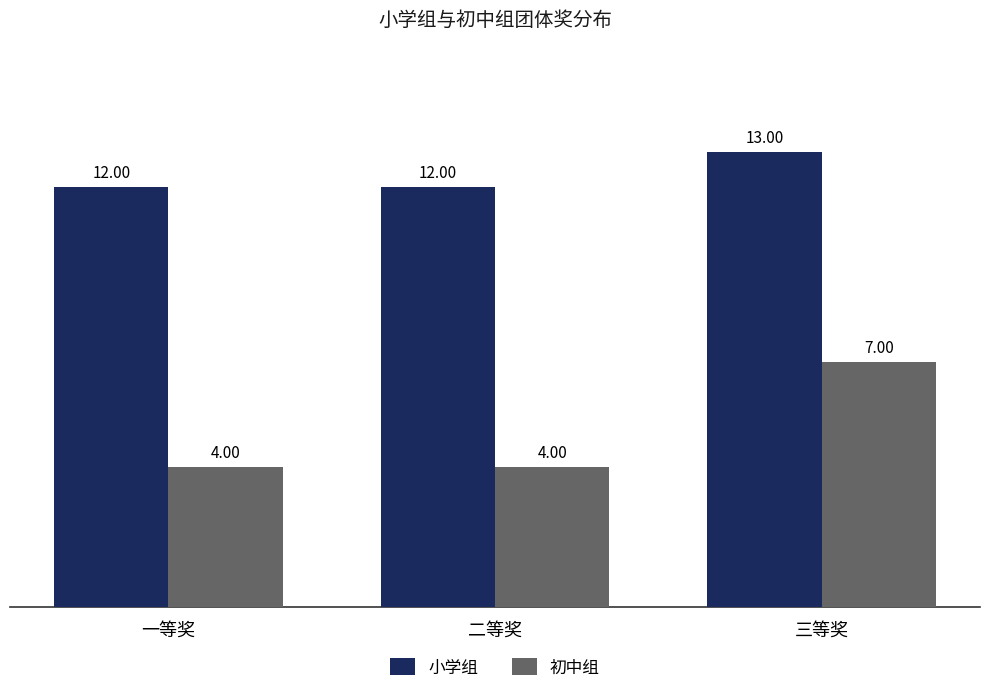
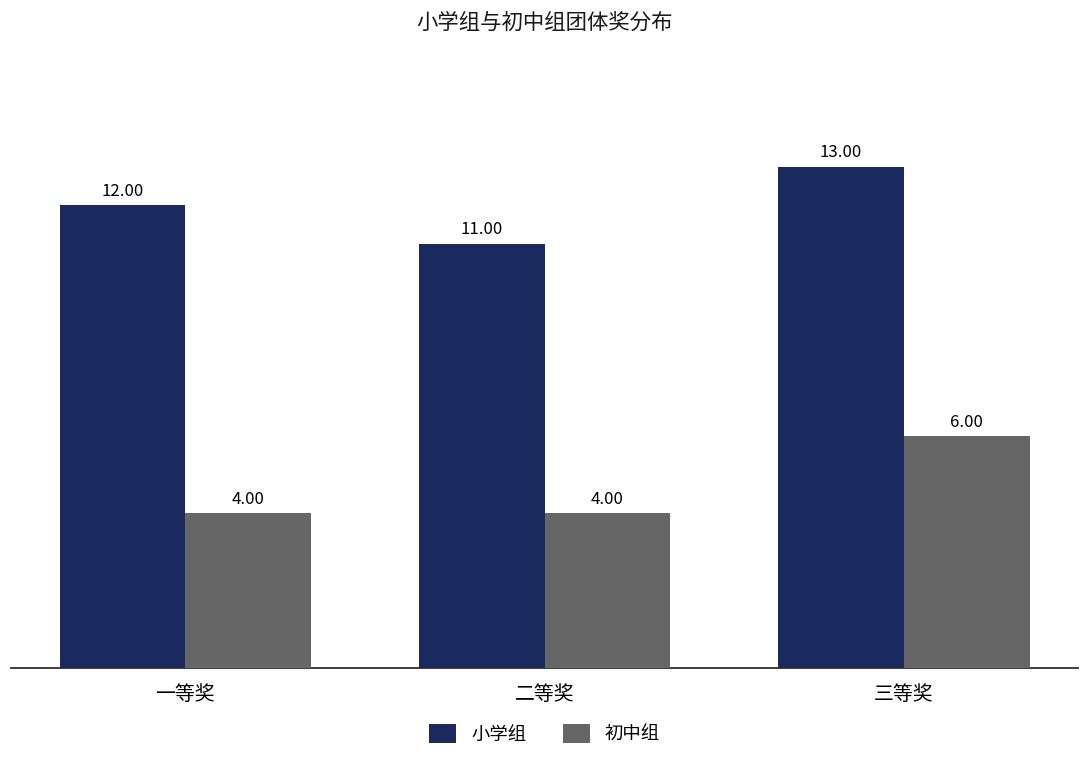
  {
    "小学组": {
      "一等奖": 12.00,
-     "二等奖": 12.00,
+     "二等奖": 11.00,
      "三等奖": 13.00
    },
    "初中组": {
      "一等奖": 4.00,
      "二等奖": 4.00,
-     "三等奖": 7.00
+     "三等奖": 6.00
    }
  }
